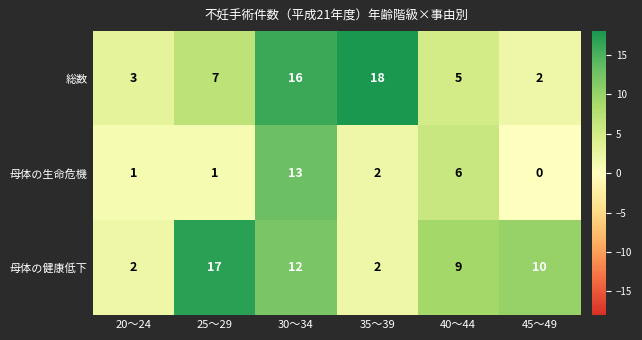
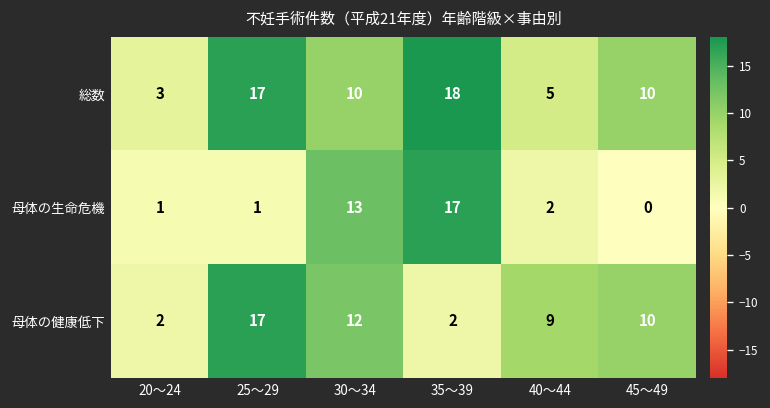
  {
    "総数": {
      "20～24": 3,
-     "25～29": 7,
-     "30～34": 16,
+     "25～29": 17,
+     "30～34": 10,
      "35～39": 18,
      "40～44": 5,
-     "45～49": 2
+     "45～49": 10
    },
    "母体の生命危機": {
      "20～24": 1,
      "25～29": 1,
      "30～34": 13,
-     "35～39": 2,
-     "40～44": 6,
+     "35～39": 17,
+     "40～44": 2,
      "45～49": 0
    },
    "母体の健康低下": {
      "20～24": 2,
      "25～29": 17,
      "30～34": 12,
      "35～39": 2,
      "40～44": 9,
      "45～49": 10
    }
  }
